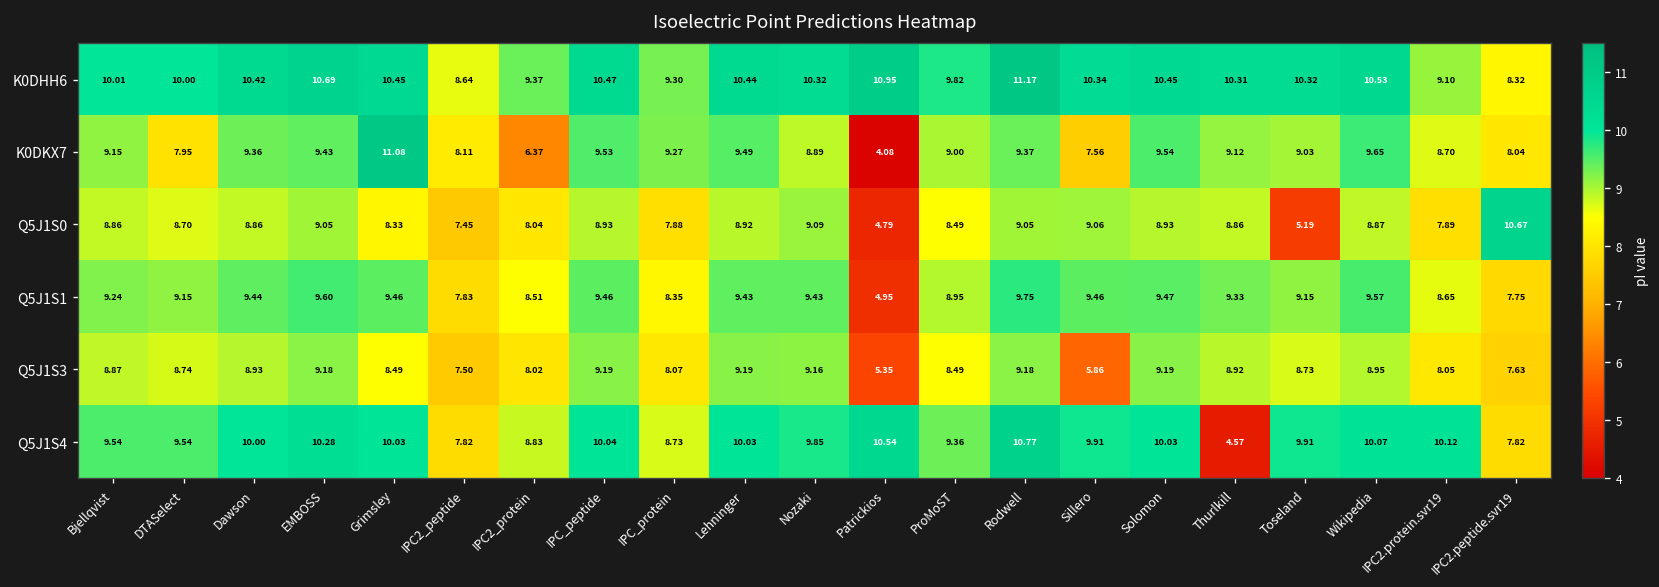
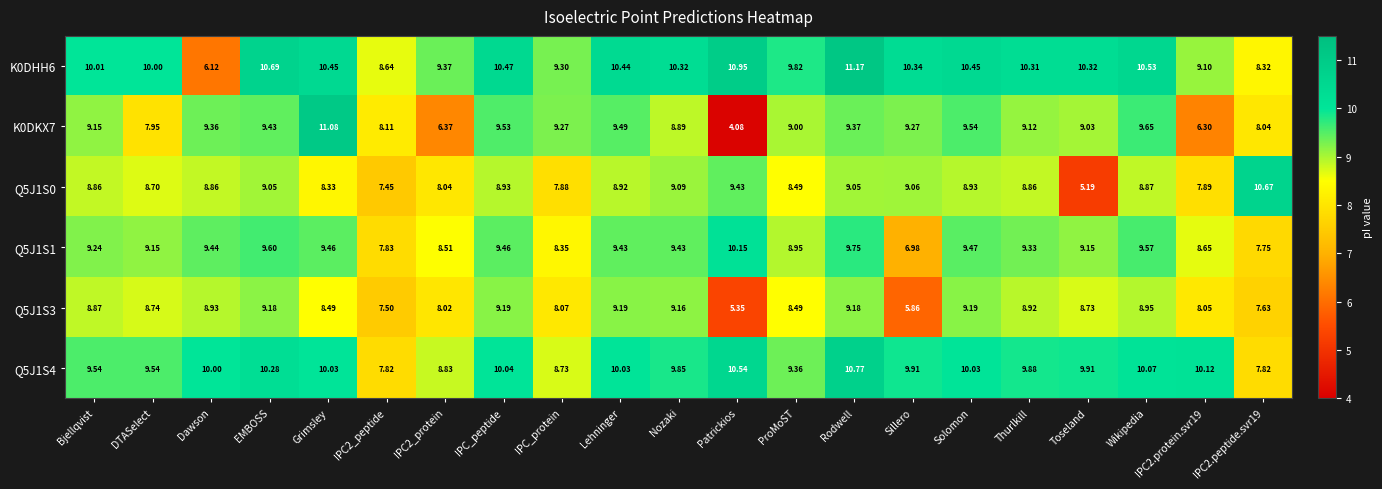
  {
    "K0DHH6": {
      "Bjellqvist": 10.01,
      "DTASelect": 10.00,
-     "Dawson": 10.42,
+     "Dawson": 6.12,
      "EMBOSS": 10.69,
      "Grimsley": 10.45,
      "IPC2_peptide": 8.64,
      "IPC2_protein": 9.37,
      "IPC_peptide": 10.47,
      "IPC_protein": 9.30,
      "Lehninger": 10.44,
      "Nozaki": 10.32,
      "Patrickios": 10.95,
      "ProMoST": 9.82,
      "Rodwell": 11.17,
      "Sillero": 10.34,
      "Solomon": 10.45,
      "Thurlkill": 10.31,
      "Toseland": 10.32,
      "Wikipedia": 10.53,
      "IPC2.protein.svr19": 9.10,
      "IPC2.peptide.svr19": 8.32
    },
    "K0DKX7": {
      "Bjellqvist": 9.15,
      "DTASelect": 7.95,
      "Dawson": 9.36,
      "EMBOSS": 9.43,
      "Grimsley": 11.08,
      "IPC2_peptide": 8.11,
      "IPC2_protein": 6.37,
      "IPC_peptide": 9.53,
      "IPC_protein": 9.27,
      "Lehninger": 9.49,
      "Nozaki": 8.89,
      "Patrickios": 4.08,
      "ProMoST": 9.00,
      "Rodwell": 9.37,
-     "Sillero": 7.56,
+     "Sillero": 9.27,
      "Solomon": 9.54,
      "Thurlkill": 9.12,
      "Toseland": 9.03,
      "Wikipedia": 9.65,
-     "IPC2.protein.svr19": 8.70,
+     "IPC2.protein.svr19": 6.30,
      "IPC2.peptide.svr19": 8.04
    },
    "Q5J1S0": {
      "Bjellqvist": 8.86,
      "DTASelect": 8.70,
      "Dawson": 8.86,
      "EMBOSS": 9.05,
      "Grimsley": 8.33,
      "IPC2_peptide": 7.45,
      "IPC2_protein": 8.04,
      "IPC_peptide": 8.93,
      "IPC_protein": 7.88,
      "Lehninger": 8.92,
      "Nozaki": 9.09,
-     "Patrickios": 4.79,
+     "Patrickios": 9.43,
      "ProMoST": 8.49,
      "Rodwell": 9.05,
      "Sillero": 9.06,
      "Solomon": 8.93,
      "Thurlkill": 8.86,
      "Toseland": 5.19,
      "Wikipedia": 8.87,
      "IPC2.protein.svr19": 7.89,
      "IPC2.peptide.svr19": 10.67
    },
    "Q5J1S1": {
      "Bjellqvist": 9.24,
      "DTASelect": 9.15,
      "Dawson": 9.44,
      "EMBOSS": 9.60,
      "Grimsley": 9.46,
      "IPC2_peptide": 7.83,
      "IPC2_protein": 8.51,
      "IPC_peptide": 9.46,
      "IPC_protein": 8.35,
      "Lehninger": 9.43,
      "Nozaki": 9.43,
-     "Patrickios": 4.95,
+     "Patrickios": 10.15,
      "ProMoST": 8.95,
      "Rodwell": 9.75,
-     "Sillero": 9.46,
+     "Sillero": 6.98,
      "Solomon": 9.47,
      "Thurlkill": 9.33,
      "Toseland": 9.15,
      "Wikipedia": 9.57,
      "IPC2.protein.svr19": 8.65,
      "IPC2.peptide.svr19": 7.75
    },
    "Q5J1S3": {
      "Bjellqvist": 8.87,
      "DTASelect": 8.74,
      "Dawson": 8.93,
      "EMBOSS": 9.18,
      "Grimsley": 8.49,
      "IPC2_peptide": 7.50,
      "IPC2_protein": 8.02,
      "IPC_peptide": 9.19,
      "IPC_protein": 8.07,
      "Lehninger": 9.19,
      "Nozaki": 9.16,
      "Patrickios": 5.35,
      "ProMoST": 8.49,
      "Rodwell": 9.18,
      "Sillero": 5.86,
      "Solomon": 9.19,
      "Thurlkill": 8.92,
      "Toseland": 8.73,
      "Wikipedia": 8.95,
      "IPC2.protein.svr19": 8.05,
      "IPC2.peptide.svr19": 7.63
    },
    "Q5J1S4": {
      "Bjellqvist": 9.54,
      "DTASelect": 9.54,
      "Dawson": 10.00,
      "EMBOSS": 10.28,
      "Grimsley": 10.03,
      "IPC2_peptide": 7.82,
      "IPC2_protein": 8.83,
      "IPC_peptide": 10.04,
      "IPC_protein": 8.73,
      "Lehninger": 10.03,
      "Nozaki": 9.85,
      "Patrickios": 10.54,
      "ProMoST": 9.36,
      "Rodwell": 10.77,
      "Sillero": 9.91,
      "Solomon": 10.03,
-     "Thurlkill": 4.57,
+     "Thurlkill": 9.88,
      "Toseland": 9.91,
      "Wikipedia": 10.07,
      "IPC2.protein.svr19": 10.12,
      "IPC2.peptide.svr19": 7.82
    }
  }
